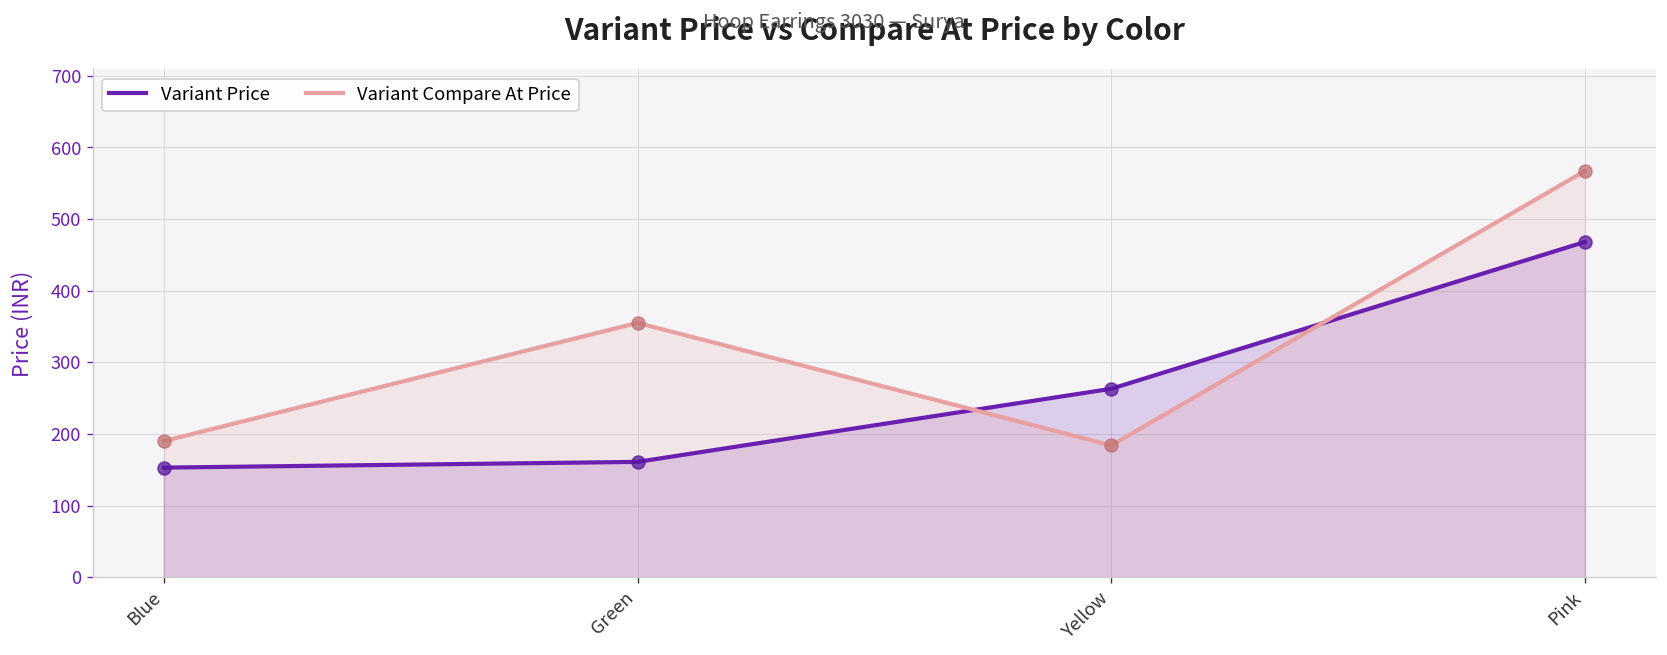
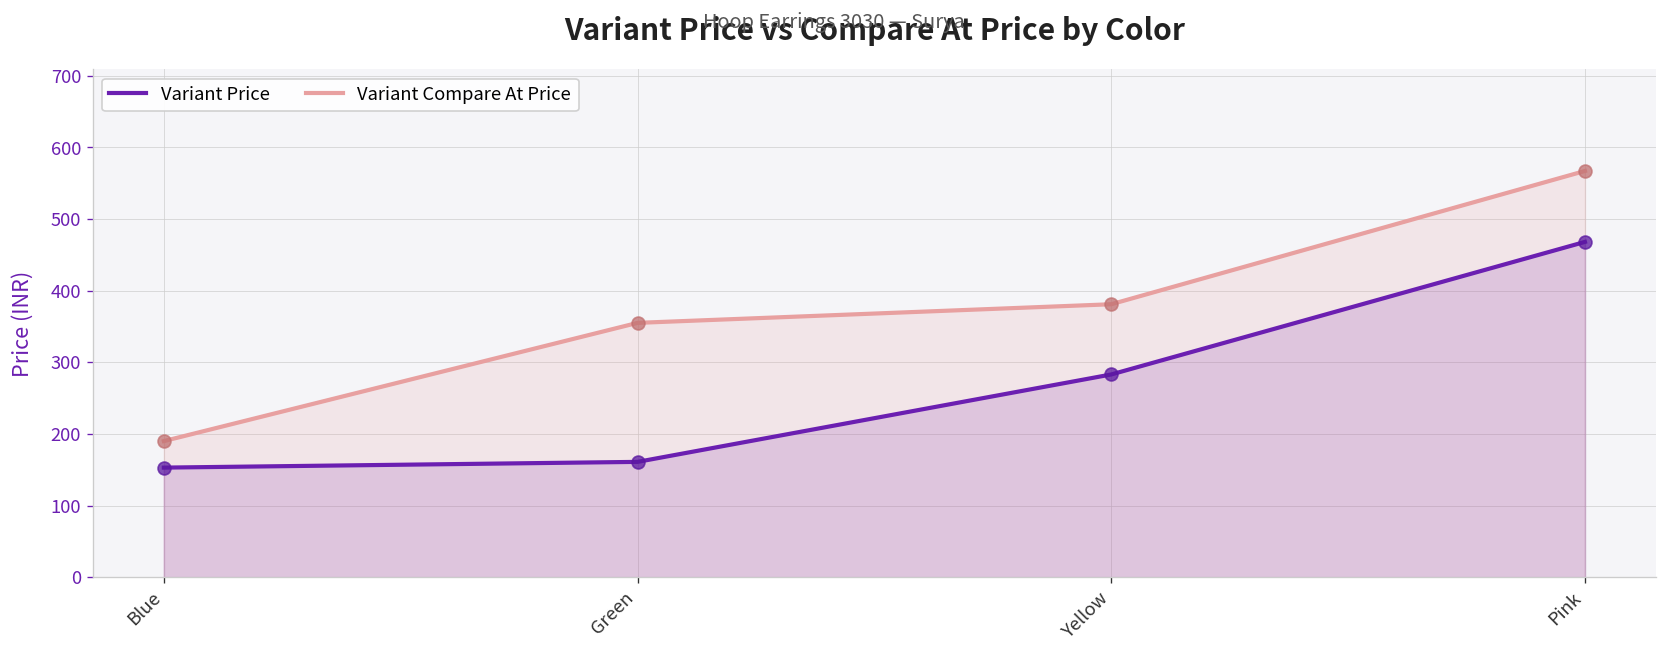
  {
    "Variant Price": {
      "Blue": 150,
      "Green": 160,
-     "Yellow": 260,
+     "Yellow": 280,
      "Pink": 470
    },
    "Variant Compare At Price": {
      "Blue": 190,
      "Green": 360,
-     "Yellow": 180,
+     "Yellow": 380,
      "Pink": 570
    }
  }
